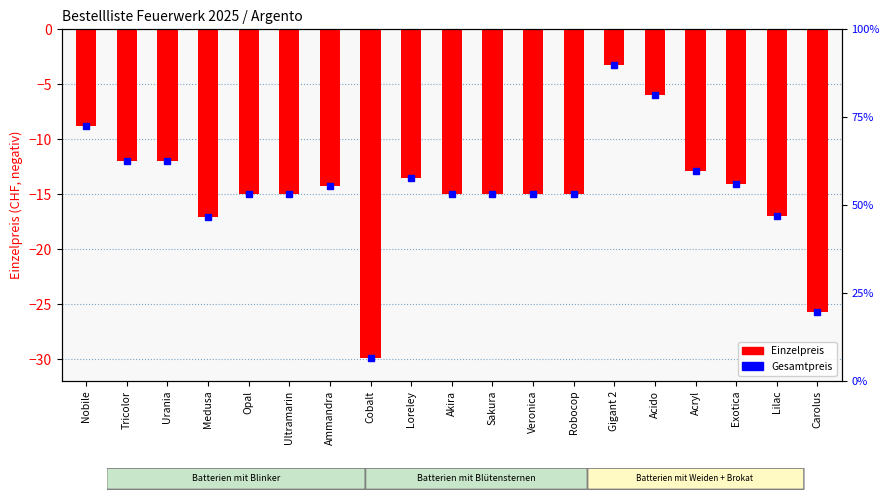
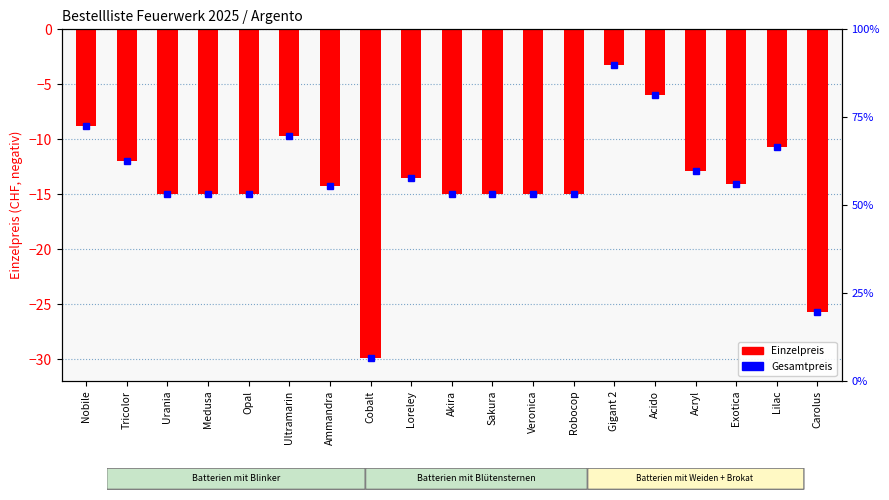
  {
    "Einzelpreis": {
      "Nobile": -8.8,
      "Tricolor": -12.0,
-     "Urania": -12.0,
-     "Medusa": -17.1,
+     "Urania": -15.0,
+     "Medusa": -15.0,
      "Opal": -15.0,
-     "Ultramarin": -15.0,
+     "Ultramarin": -9.7,
      "Ammandra": -14.2,
      "Cobalt": -30.0,
      "Loreley": -13.5,
      "Akira": -15.0,
      "Sakura": -15.0,
      "Veronica": -15.0,
      "Robocop": -15.0,
      "Gigant 2": -3.3,
      "Acido": -6.0,
      "Acryl": -12.9,
      "Exotica": -14.1,
-     "Lilac": -17.0,
+     "Lilac": -10.7,
      "Carolus": -25.7
    }
  }
